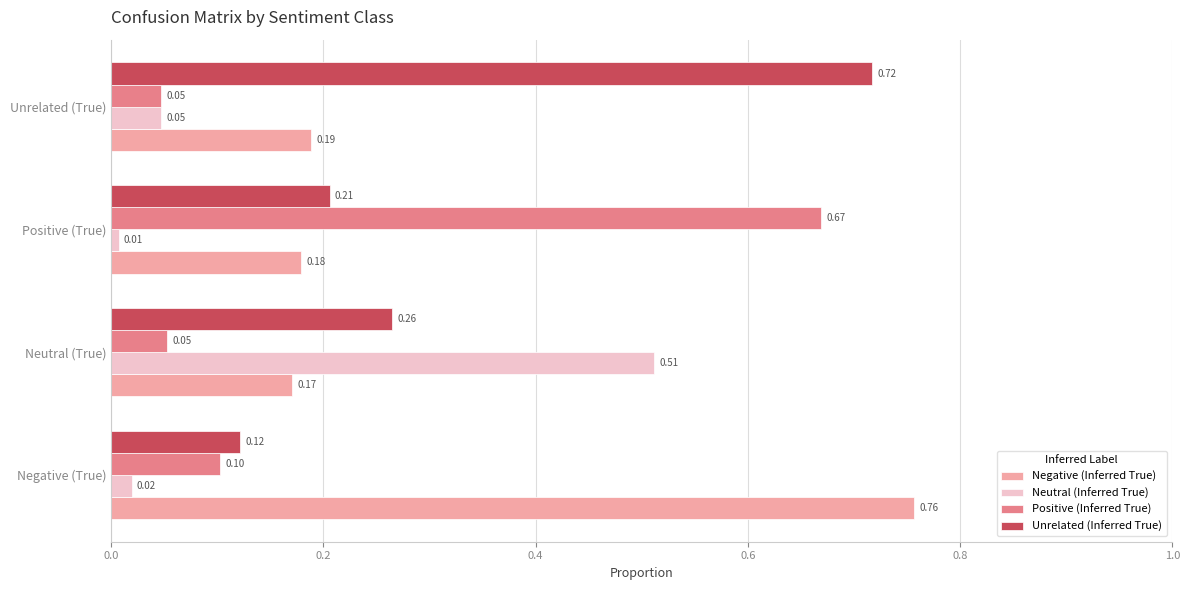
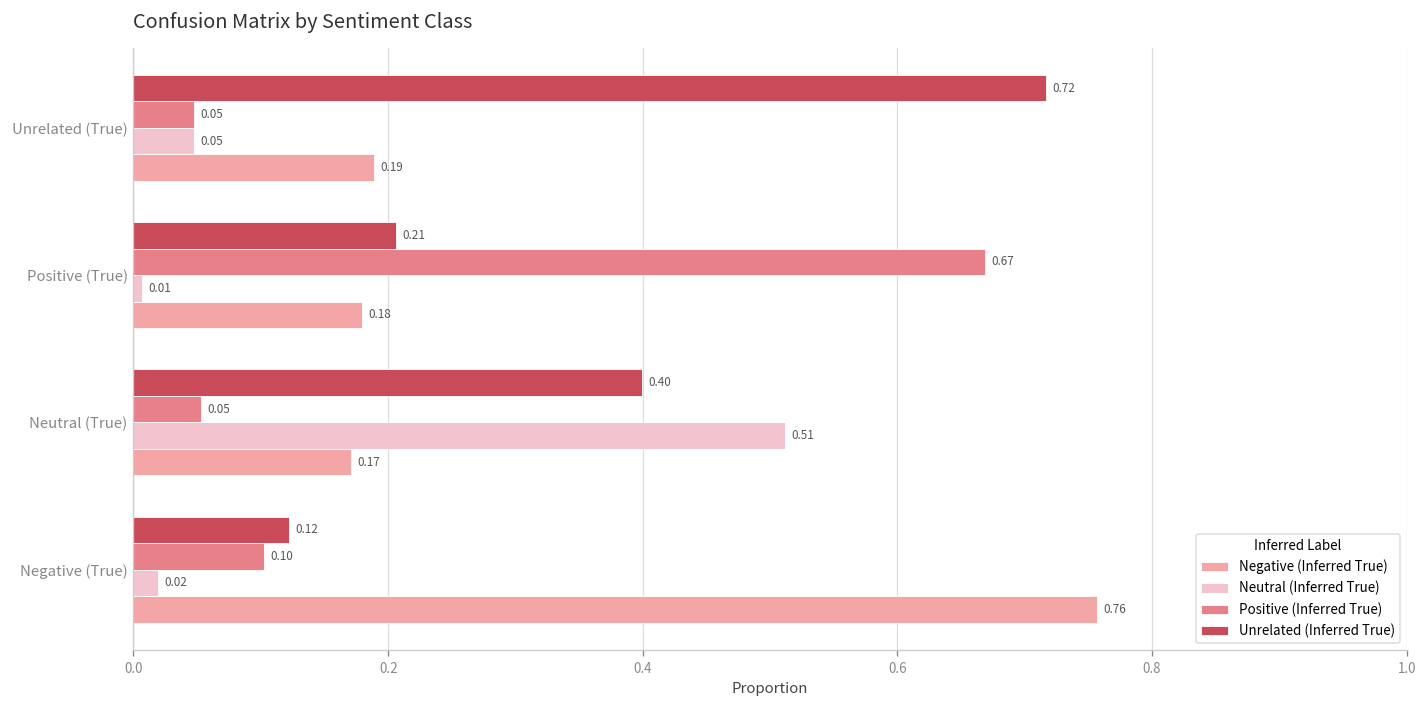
  {
    "Unrelated (Inferred True)": {
      "Unrelated (True)": 0.72,
      "Positive (True)": 0.21,
-     "Neutral (True)": 0.26,
+     "Neutral (True)": 0.40,
      "Negative (True)": 0.12
    }
  }
